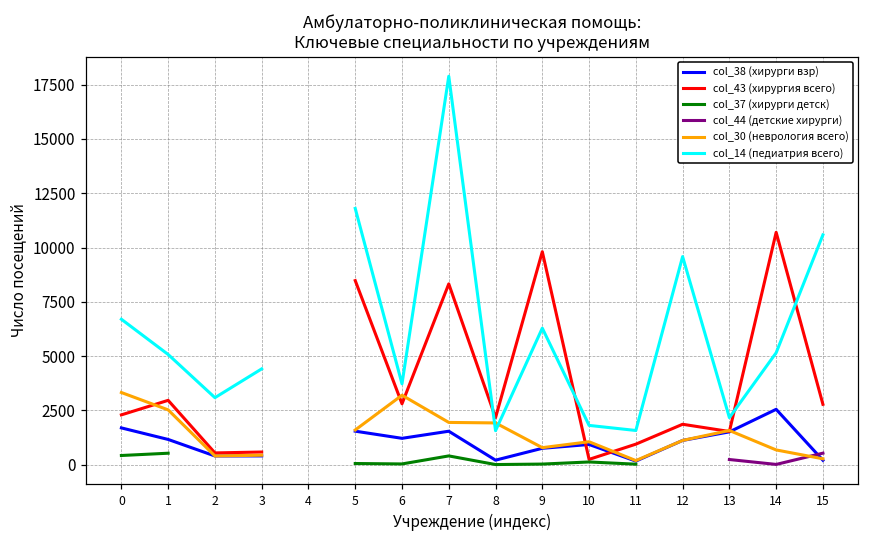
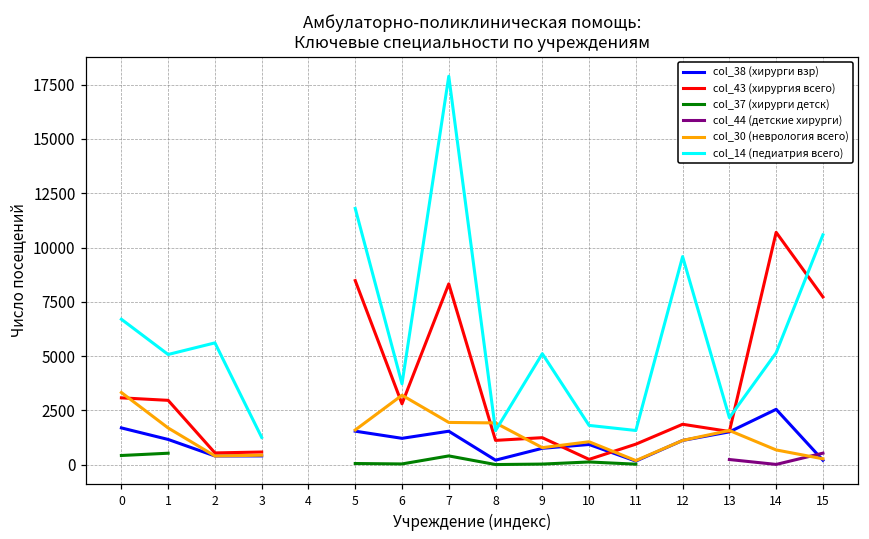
  {
    "col_38 (хирурги взр)": {
      "0": 1700,
      "1": 1200,
      "6": 1200,
      "7": 1500,
      "8": 200,
      "14": 2600
    },
    "col_43 (хирургия всего)": {
-     "0": 2300,
+     "0": 3100,
      "1": 3000,
      "2": 500,
      "3": 600,
      "5": 8500,
      "6": 2800,
      "7": 8300,
-     "8": 2200,
-     "9": 9800,
+     "8": 1100,
+     "9": 1200,
      "11": 900,
      "12": 1900,
      "14": 10700,
-     "15": 2800
+     "15": 7700
    },
    "col_37 (хирурги детск)": {
      "0": 400,
      "1": 500,
      "3": 0,
      "6": 0,
      "7": 400,
      "8": 0,
      "9": 0,
      "11": 0,
      "13": 100,
      "15": 100
    },
    "col_44 (детские хирурги)": {
      "2": 100,
      "7": 100,
      "13": 200,
      "14": 0,
      "15": 500
    },
    "col_30 (неврология всего)": {
      "0": 3300,
-     "1": 2500,
+     "1": 1700,
      "6": 3200,
      "7": 1900,
      "8": 1900,
      "14": 700
    },
    "col_14 (педиатрия всего)": {
      "0": 6700,
      "1": 5100,
-     "2": 3100,
-     "3": 4400,
+     "2": 5600,
+     "3": 1300,
      "5": 11800,
      "6": 3700,
      "7": 17900,
      "8": 1600,
-     "9": 6300,
+     "9": 5100,
      "10": 1800,
      "11": 1600,
      "12": 9600,
      "13": 2200,
      "14": 5200,
      "15": 10600
    }
  }
